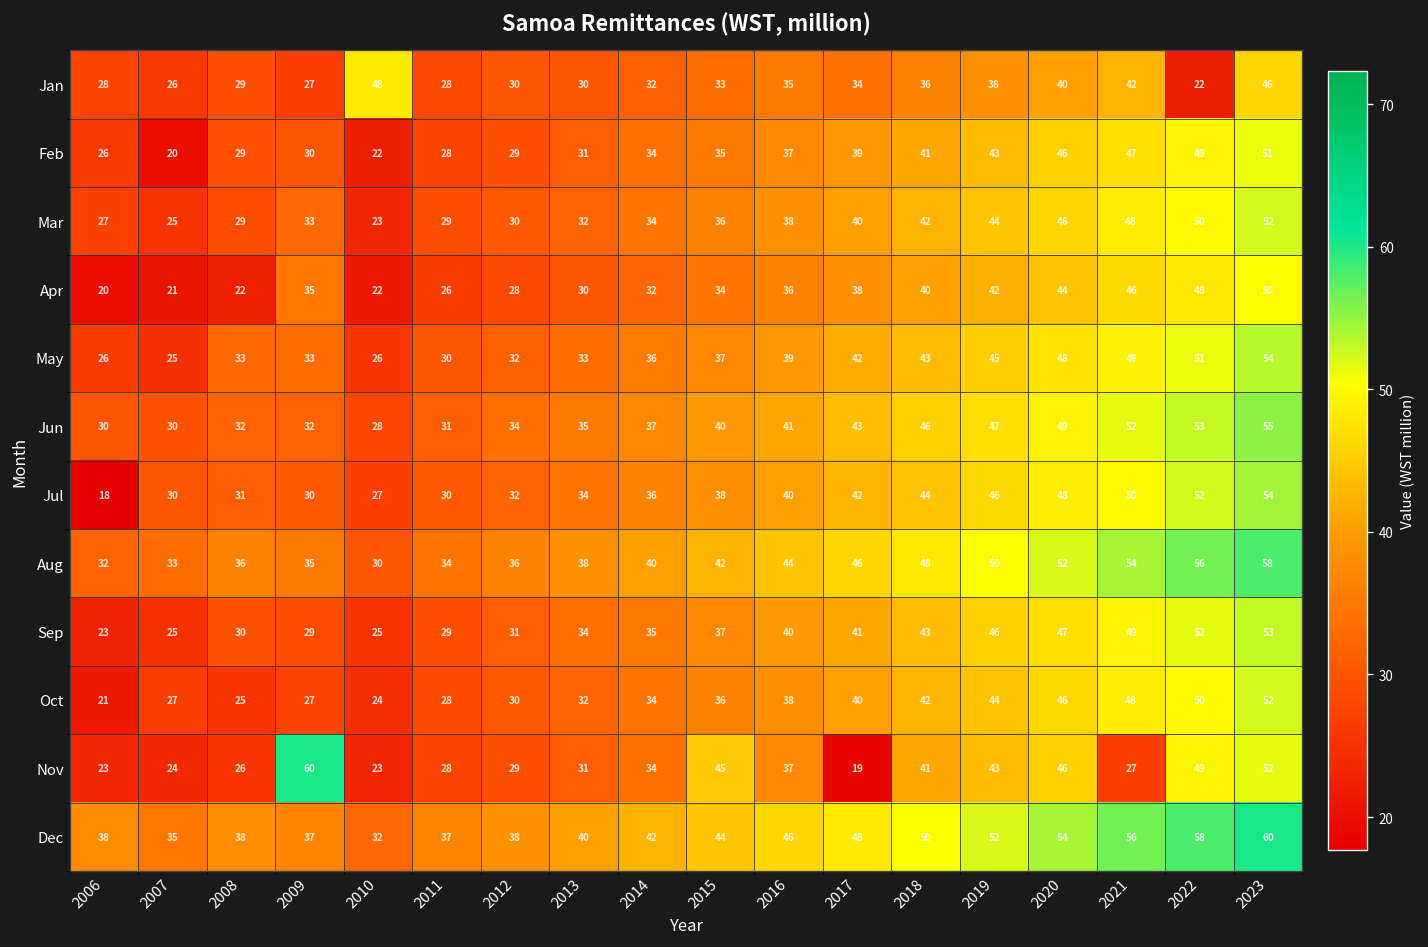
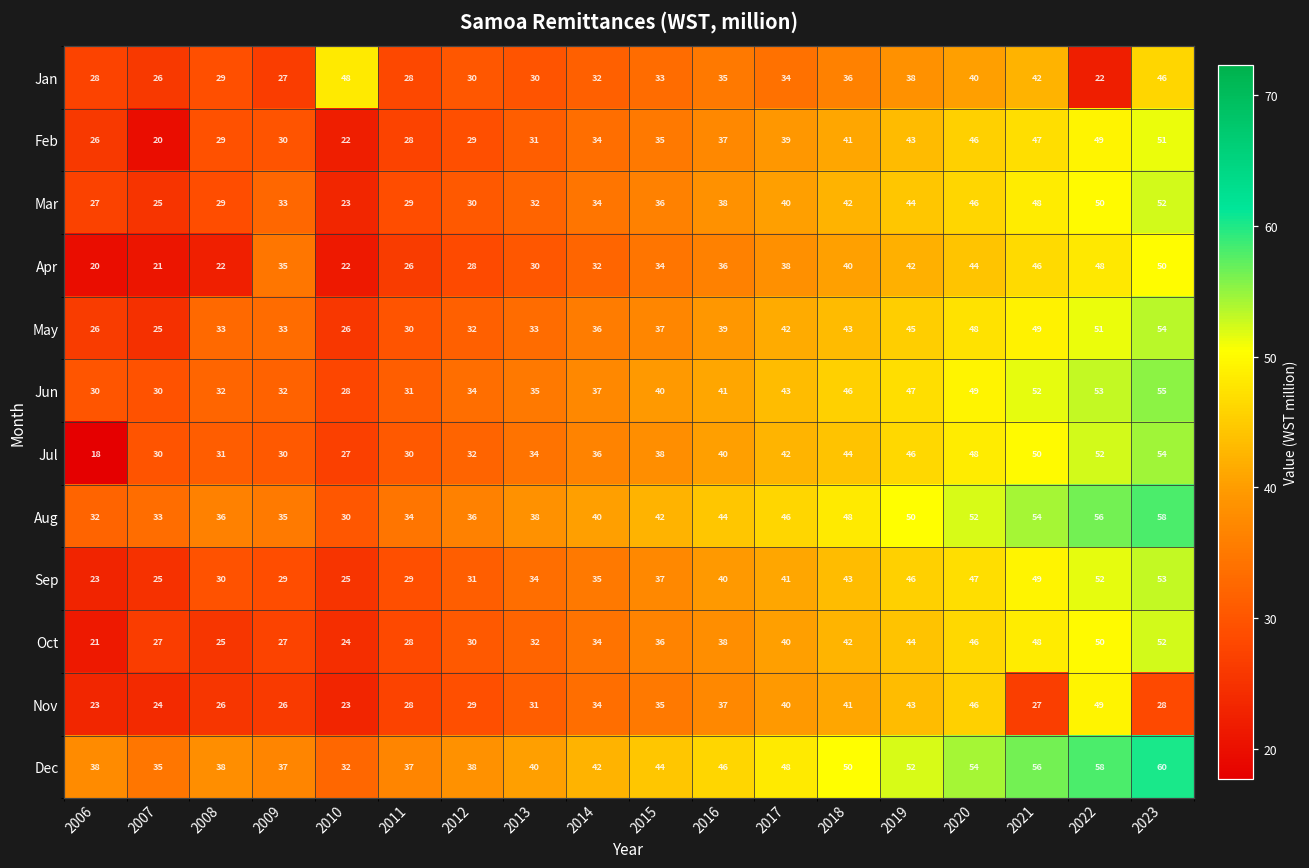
  {
    "Nov": {
      "2006": 23,
      "2007": 24,
      "2008": 26,
-     "2009": 60,
+     "2009": 26,
      "2010": 23,
      "2011": 28,
      "2012": 29,
      "2013": 31,
      "2014": 34,
-     "2015": 45,
+     "2015": 35,
      "2016": 37,
-     "2017": 19,
+     "2017": 40,
      "2018": 41,
      "2019": 43,
      "2020": 46,
      "2021": 27,
      "2022": 49,
-     "2023": 52
+     "2023": 28
    }
  }
